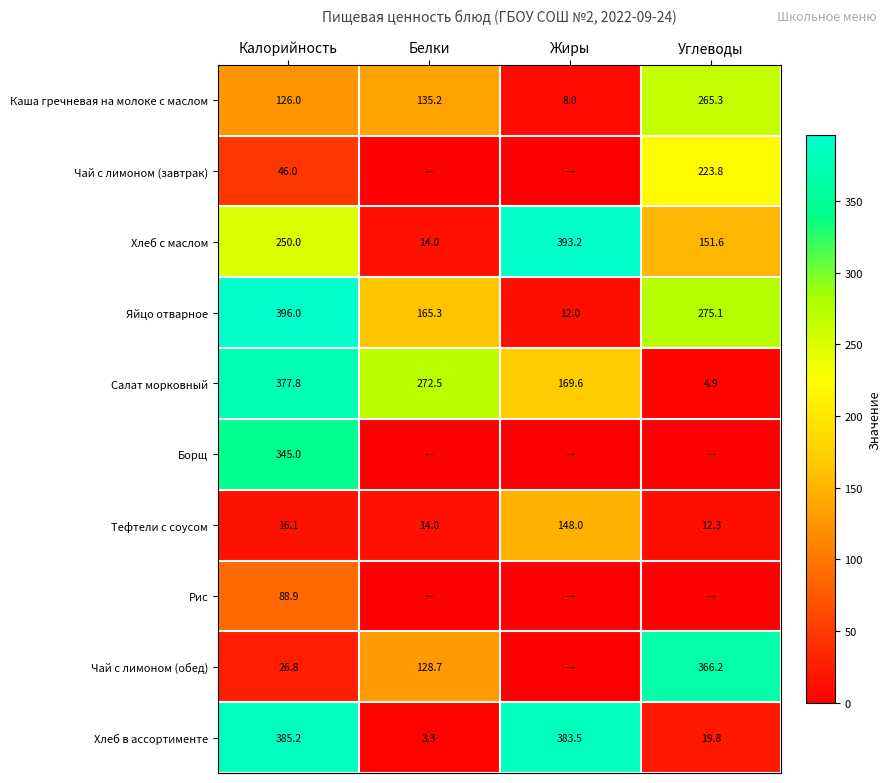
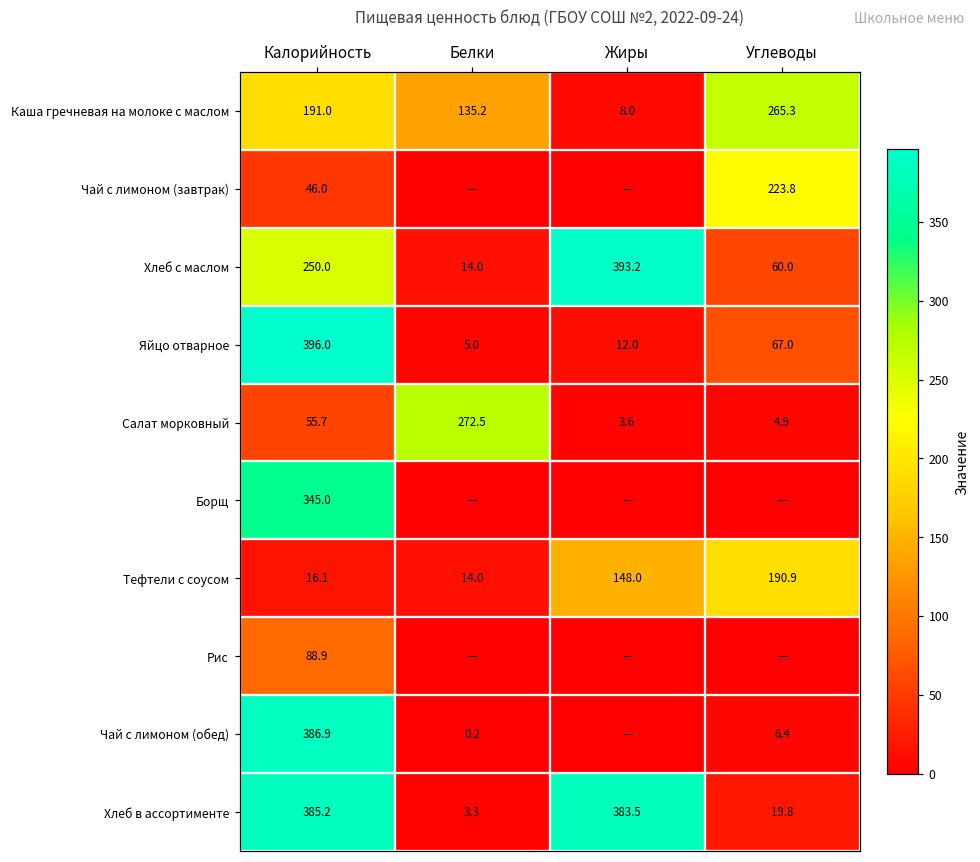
  {
    "Каша гречневая на молоке с маслом": {
-     "Калорийность": 126.0,
+     "Калорийность": 191.0,
      "Белки": 135.2,
      "Жиры": 8.0,
      "Углеводы": 265.3
    },
    "Чай с лимоном (завтрак)": {
      "Калорийность": 46.0,
      "Углеводы": 223.8
    },
    "Хлеб с маслом": {
      "Калорийность": 250.0,
      "Белки": 14.0,
      "Жиры": 393.2,
-     "Углеводы": 151.6
+     "Углеводы": 60.0
    },
    "Яйцо отварное": {
      "Калорийность": 396.0,
-     "Белки": 165.3,
+     "Белки": 5.0,
      "Жиры": 12.0,
-     "Углеводы": 275.1
+     "Углеводы": 67.0
    },
    "Салат морковный": {
-     "Калорийность": 377.8,
+     "Калорийность": 55.7,
      "Белки": 272.5,
-     "Жиры": 169.6,
+     "Жиры": 3.6,
      "Углеводы": 4.9
    },
    "Борщ": {
      "Калорийность": 345.0
    },
    "Тефтели с соусом": {
      "Калорийность": 16.1,
      "Белки": 14.0,
      "Жиры": 148.0,
-     "Углеводы": 12.3
+     "Углеводы": 190.9
    },
    "Рис": {
      "Калорийность": 88.9
    },
    "Чай с лимоном (обед)": {
-     "Калорийность": 26.8,
-     "Белки": 128.7,
-     "Углеводы": 366.2
+     "Калорийность": 386.9,
+     "Белки": 0.2,
+     "Углеводы": 6.4
    },
    "Хлеб в ассортименте": {
      "Калорийность": 385.2,
      "Белки": 3.3,
      "Жиры": 383.5,
      "Углеводы": 19.8
    }
  }
